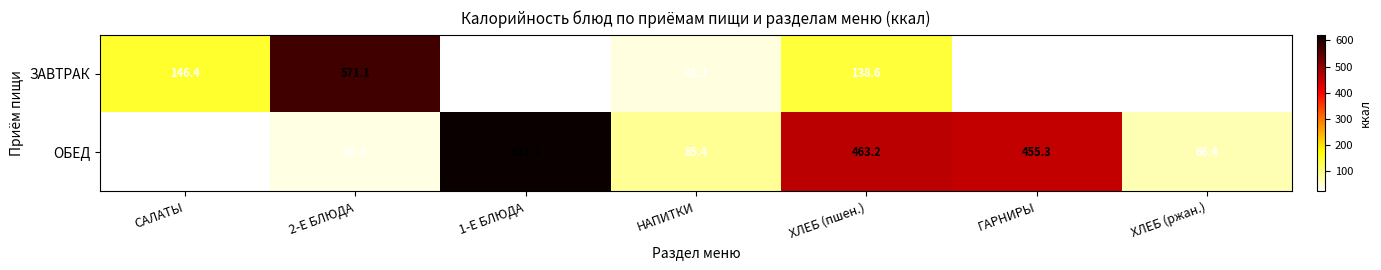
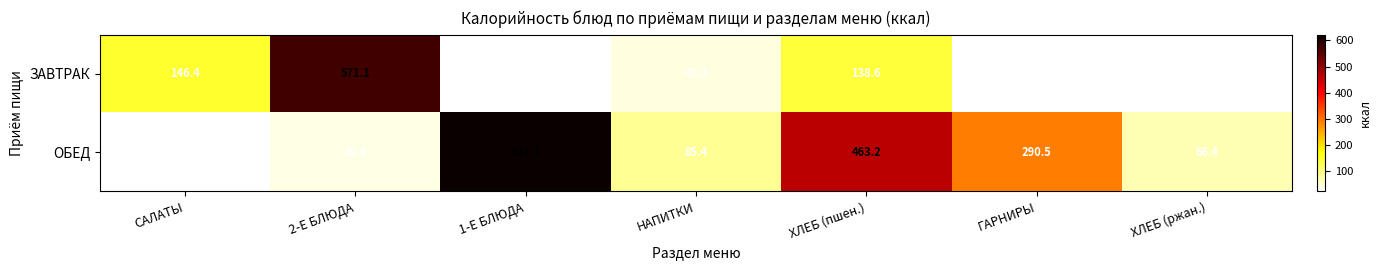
  {
    "ЗАВТРАК": {
      "САЛАТЫ": 146.4,
      "2-Е БЛЮДА": 571.1,
      "ХЛЕБ (пшен.)": 138.6
    },
    "ОБЕД": {
      "НАПИТКИ": 85.4,
      "ХЛЕБ (пшен.)": 463.2,
-     "ГАРНИРЫ": 455.3,
+     "ГАРНИРЫ": 290.5,
      "ХЛЕБ (ржан.)": 66.4
    }
  }
